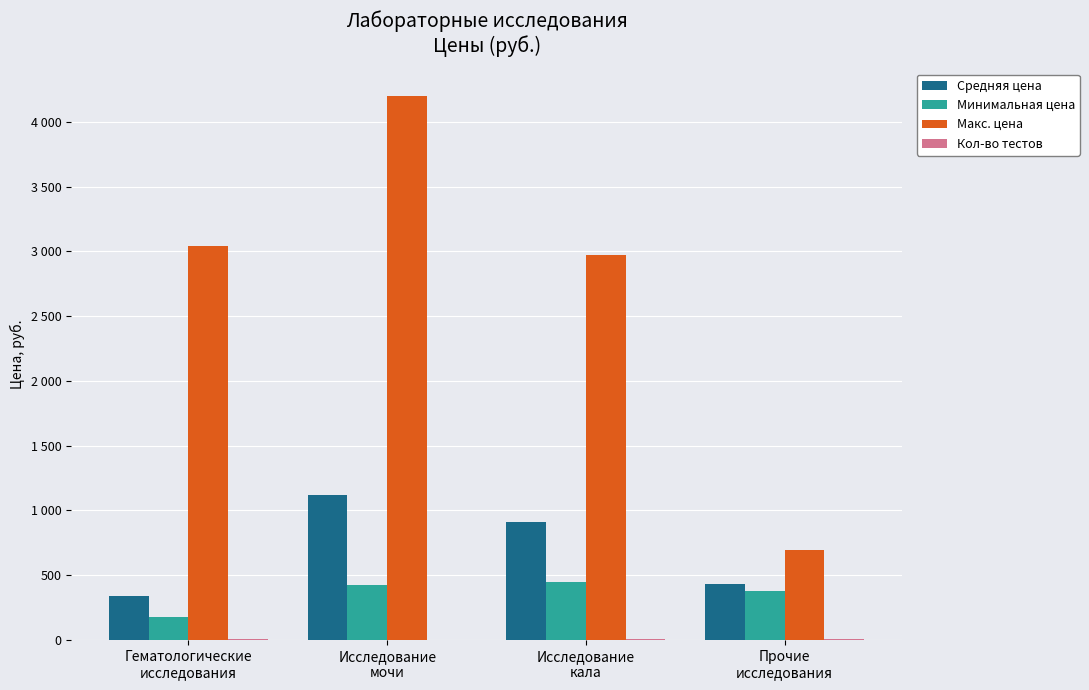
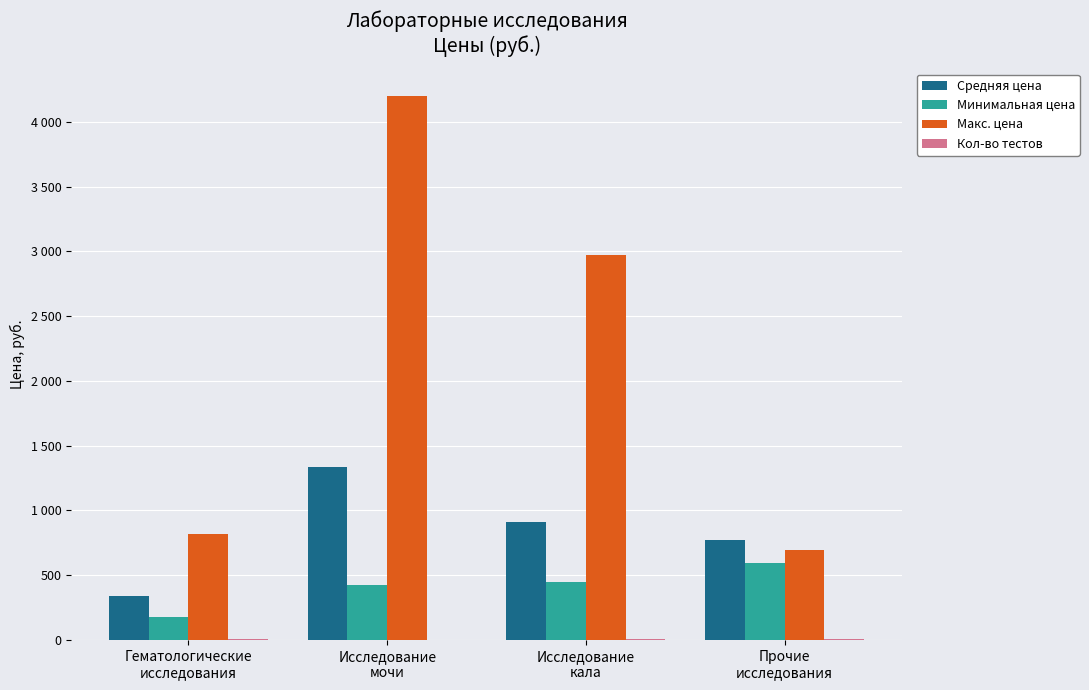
  {
    "Средняя цена": {
      "Гематологические исследования": 340,
-     "Исследование мочи": 1120,
+     "Исследование мочи": 1340,
      "Исследование кала": 910,
-     "Прочие исследования": 430
+     "Прочие исследования": 780
    },
    "Минимальная цена": {
      "Гематологические исследования": 180,
      "Исследование мочи": 420,
      "Исследование кала": 450,
-     "Прочие исследования": 380
+     "Прочие исследования": 590
    },
    "Макс. цена": {
-     "Гематологические исследования": 3040,
+     "Гематологические исследования": 820,
      "Исследование мочи": 4200,
      "Исследование кала": 2970,
      "Прочие исследования": 700
    }
  }
